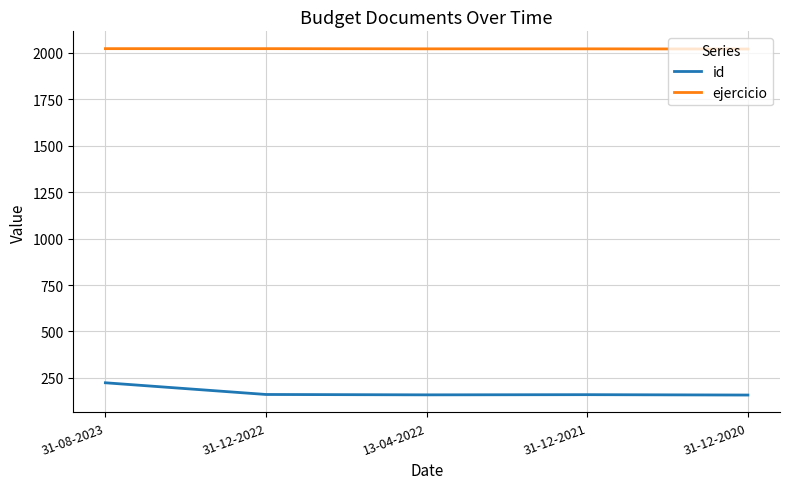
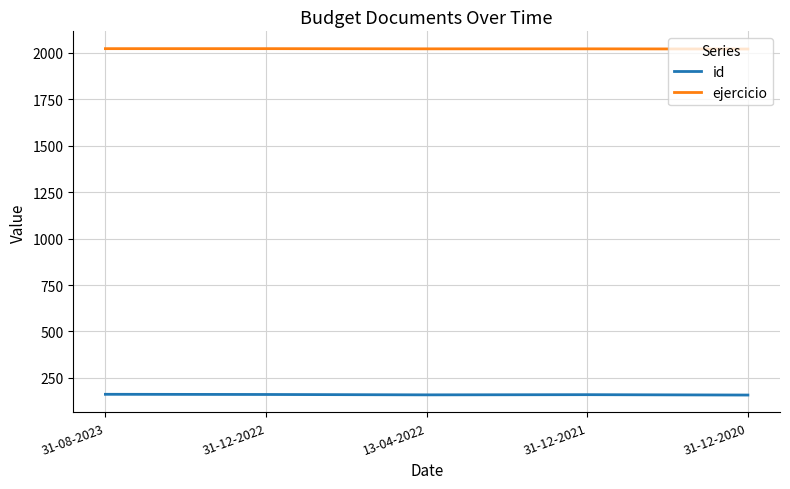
  {
    "id": {
-     "31-08-2023": 220,
+     "31-08-2023": 160,
      "31-12-2022": 160,
      "13-04-2022": 160,
      "31-12-2021": 160,
      "31-12-2020": 160
    },
    "ejercicio": {
      "31-08-2023": 2020,
      "31-12-2022": 2020,
      "13-04-2022": 2020,
      "31-12-2021": 2020
    }
  }
